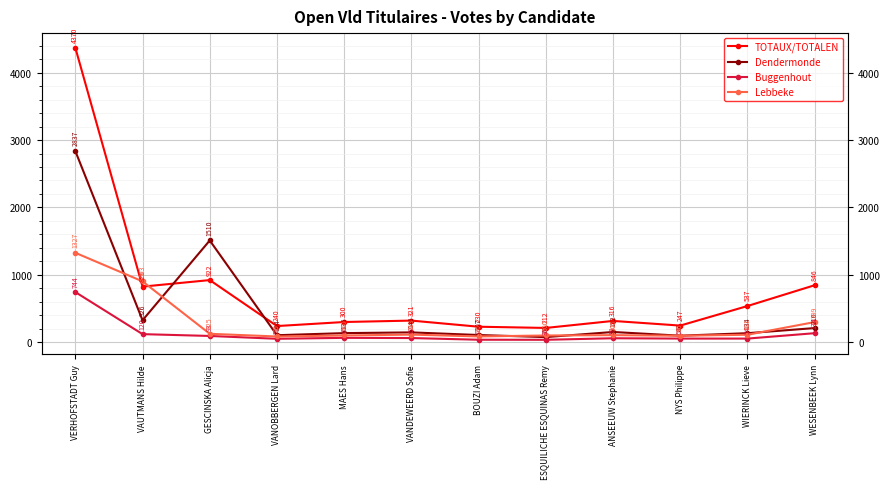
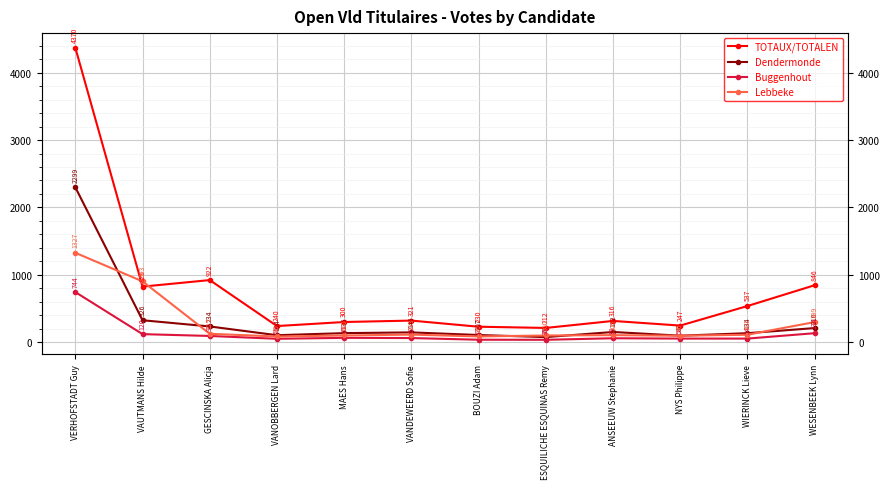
  {
    "TOTAUX/TOTALEN": {
      "VERHOFSTADT Guy": 4370,
      "GESCINSKA Alicja": 922,
      "MAES Hans": 300,
      "VANDEWEERD Sofie": 321,
      "ANSEEUW Stephanie": 316,
      "NYS Philippe": 247,
      "WIERINCK Lieve": 537,
      "WESENBEEK Lynn": 846
    },
    "Dendermonde": {
-     "VERHOFSTADT Guy": 2837,
+     "VERHOFSTADT Guy": 2299,
      "VAUTMANS Hilde": 326,
-     "GESCINSKA Alicja": 1510
+     "GESCINSKA Alicja": 234
    },
    "Buggenhout": {
      "VERHOFSTADT Guy": 744
    },
    "Lebbeke": {
      "VERHOFSTADT Guy": 1327
    }
  }
